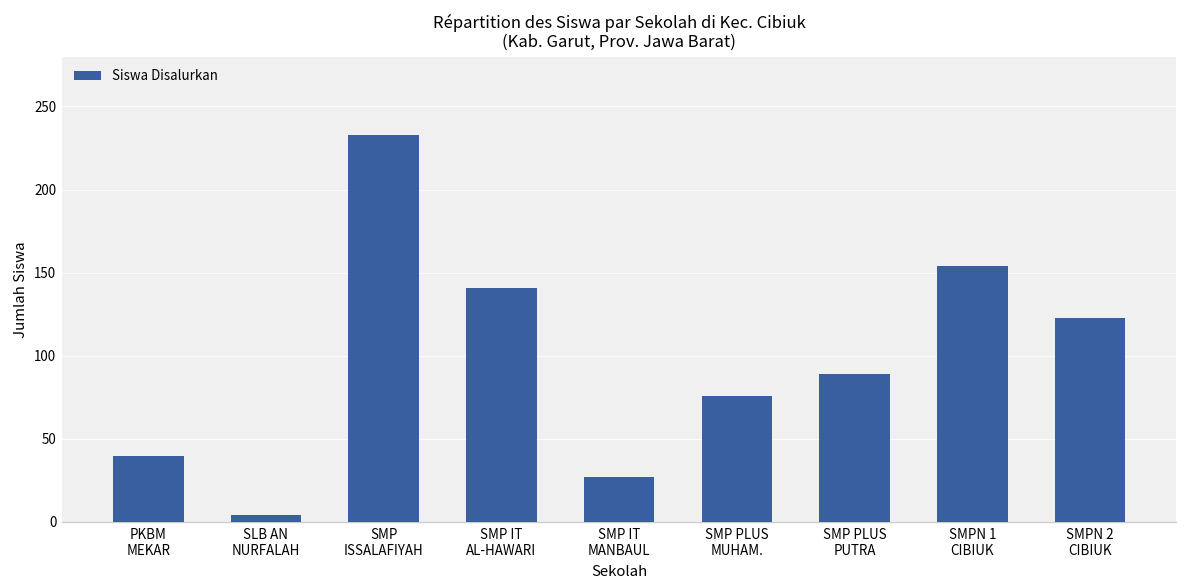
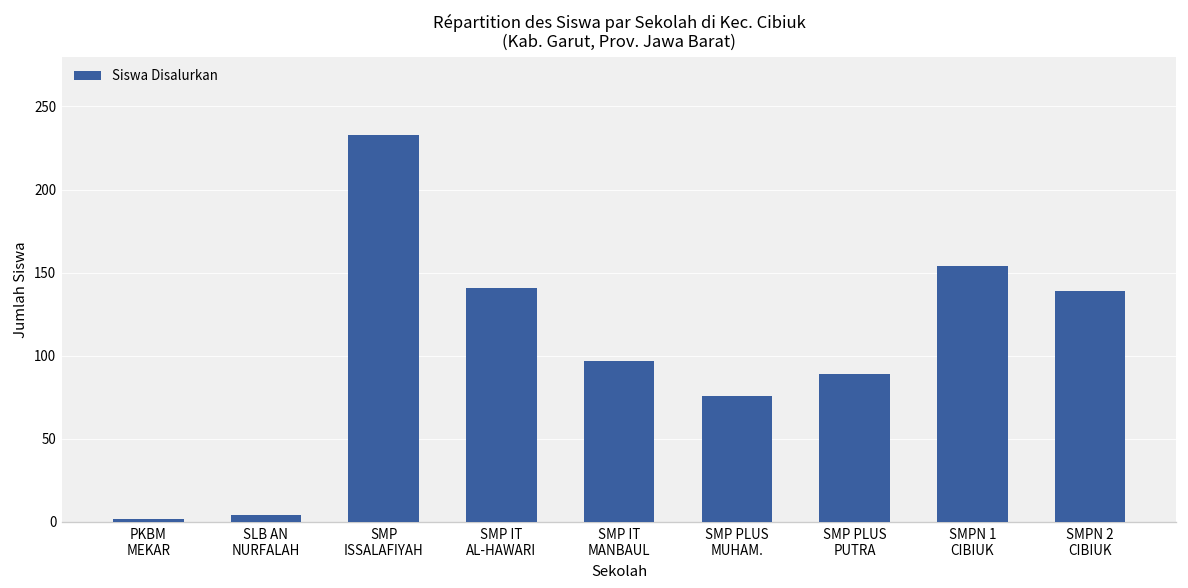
  {
-   "PKBM MEKAR": 40,
+   "PKBM MEKAR": 2,
    "SLB AN NURFALAH": 4,
    "SMP ISSALAFIYAH": 233,
    "SMP IT AL-HAWARI": 141,
-   "SMP IT MANBAUL": 27,
+   "SMP IT MANBAUL": 97,
    "SMP PLUS MUHAM.": 76,
    "SMP PLUS PUTRA": 89,
    "SMPN 1 CIBIUK": 154,
-   "SMPN 2 CIBIUK": 123
+   "SMPN 2 CIBIUK": 139
  }
